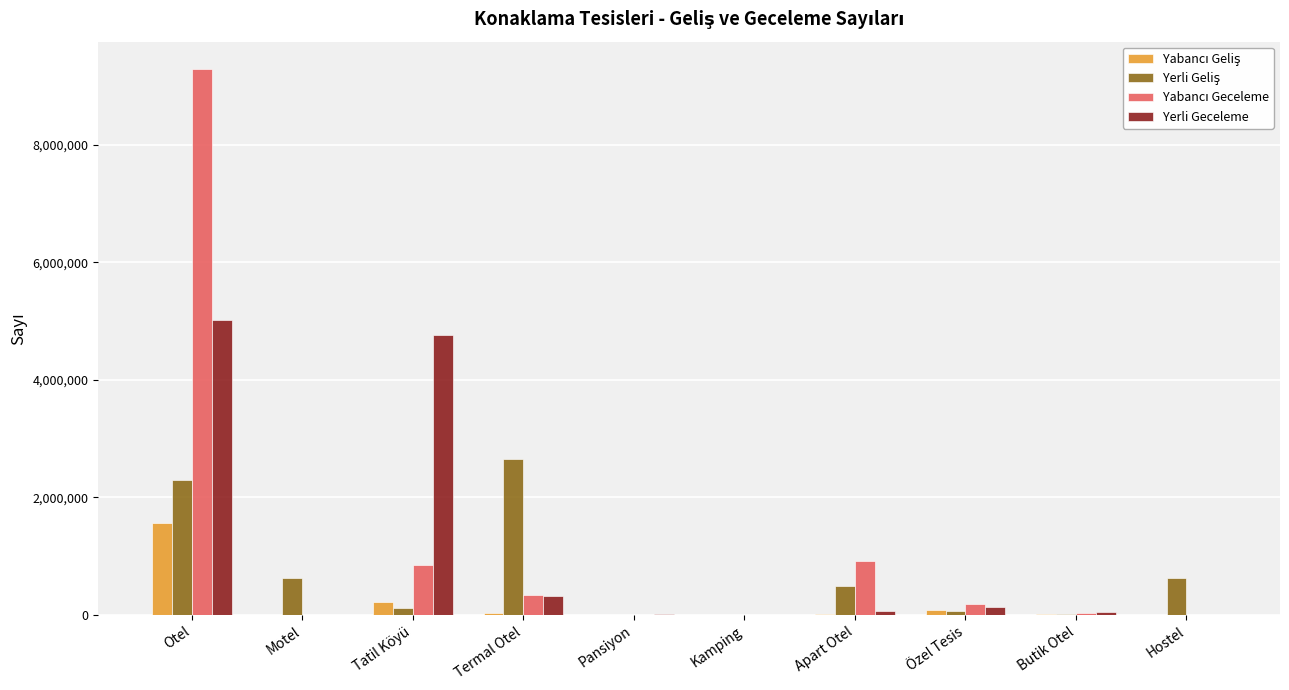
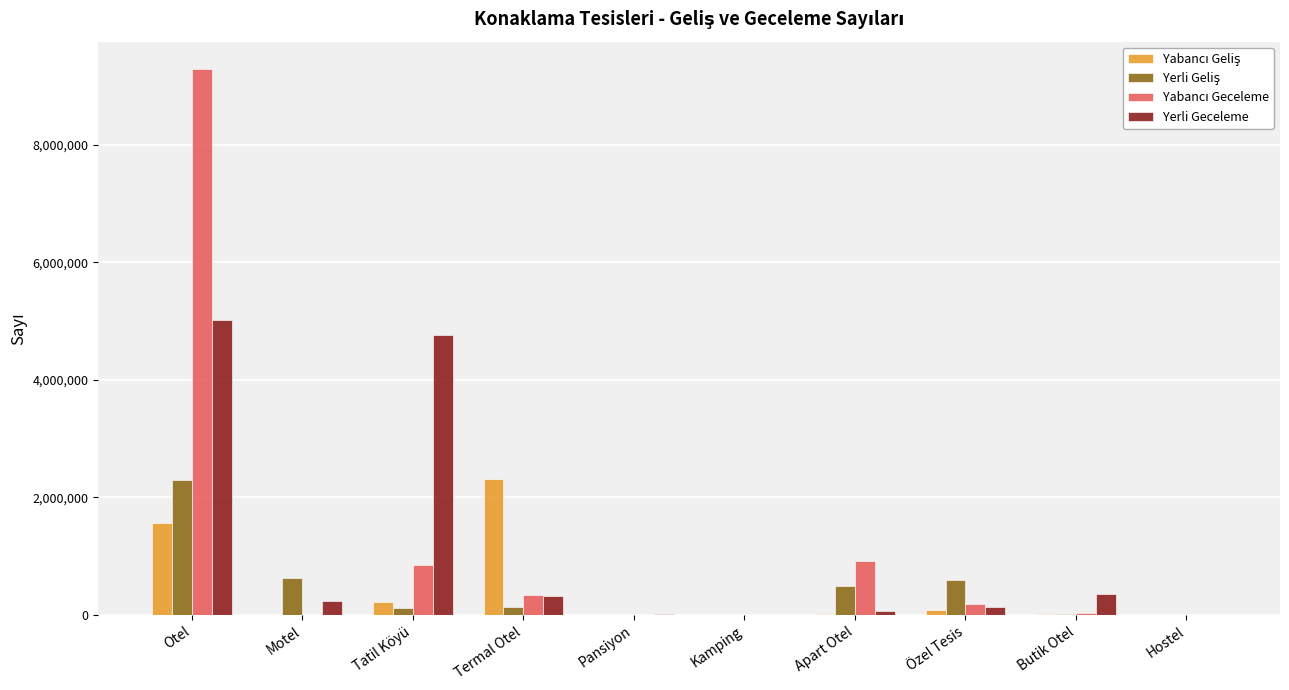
  {
    "Yabancı Geliş": {
      "Otel": "1,600,000",
      "Tatil Köyü": "200,000",
-     "Termal Otel": "0",
+     "Termal Otel": "2,300,000",
      "Özel Tesis": "100,000"
    },
    "Yerli Geliş": {
      "Otel": "2,300,000",
      "Motel": "600,000",
      "Tatil Köyü": "100,000",
-     "Termal Otel": "2,600,000",
+     "Termal Otel": "100,000",
      "Apart Otel": "500,000",
-     "Özel Tesis": "100,000",
-     "Hostel": "600,000"
+     "Özel Tesis": "600,000",
+     "Hostel": "0"
    },
    "Yabancı Geceleme": {
      "Otel": "9,300,000",
      "Tatil Köyü": "900,000",
      "Termal Otel": "300,000",
      "Apart Otel": "900,000",
      "Özel Tesis": "200,000"
    },
    "Yerli Geceleme": {
      "Otel": "5,000,000",
-     "Motel": "0",
+     "Motel": "200,000",
      "Tatil Köyü": "4,800,000",
      "Termal Otel": "300,000",
      "Apart Otel": "100,000",
      "Özel Tesis": "100,000",
-     "Butik Otel": "0"
+     "Butik Otel": "400,000"
    }
  }
